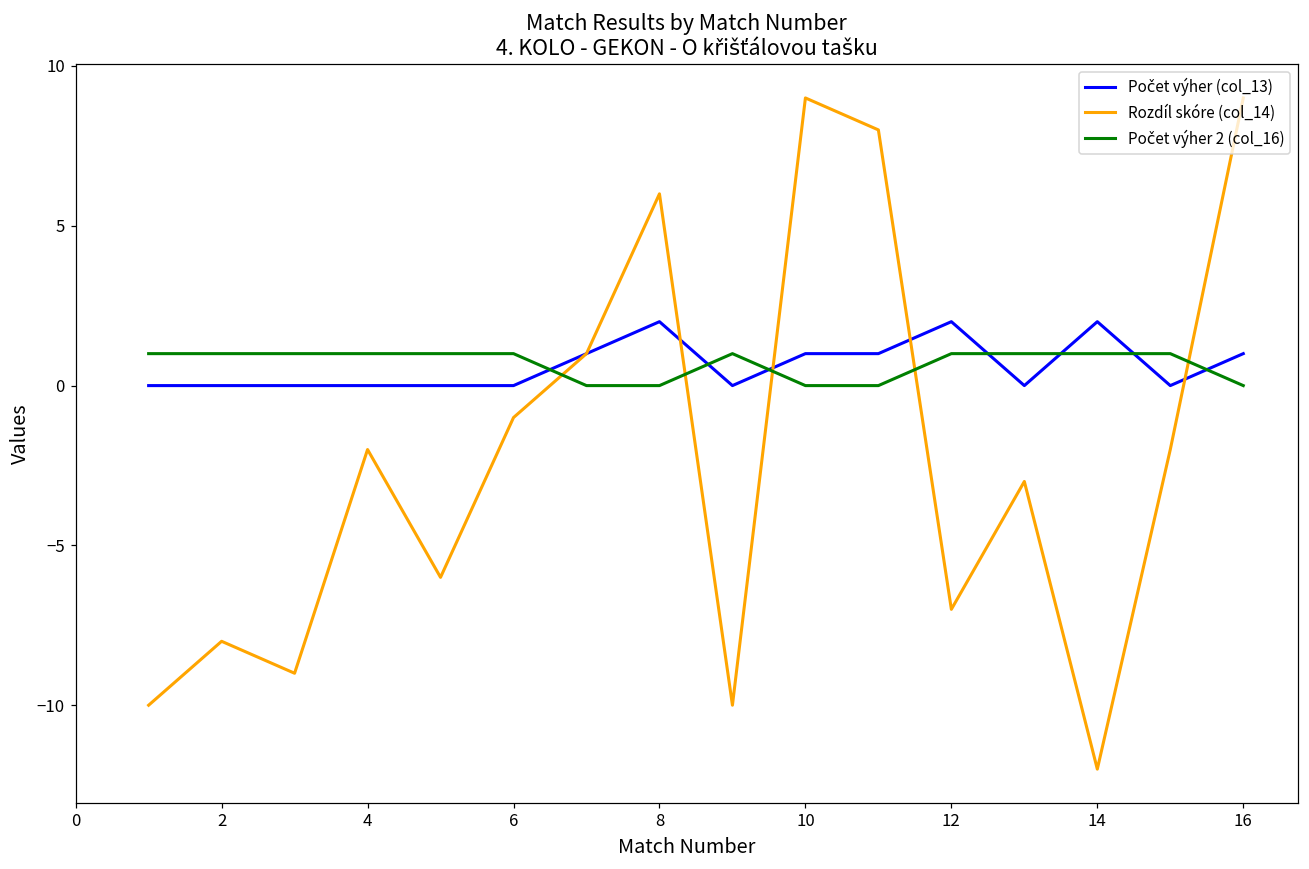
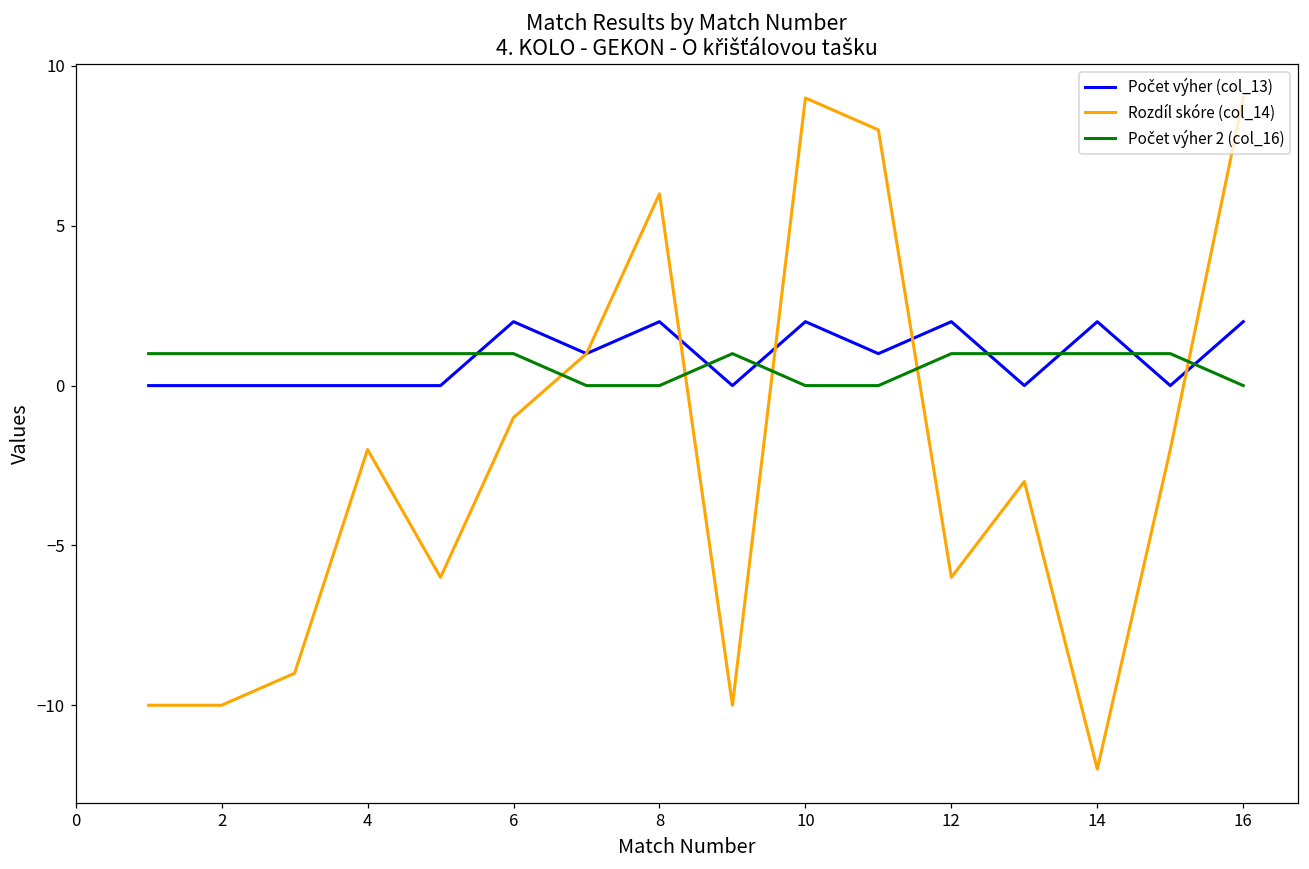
  {
    "Počet výher (col_13)": {
      "2": 0,
      "4": 0,
-     "6": 0,
+     "6": 2,
      "8": 2,
-     "10": 1,
+     "10": 2,
      "12": 2,
      "14": 2,
-     "16": 1
+     "16": 2
    },
    "Rozdíl skóre (col_14)": {
-     "2": -8,
+     "2": -10,
      "4": -2,
      "6": -1,
      "8": 6,
      "10": 9,
-     "12": -7,
+     "12": -6,
      "14": -12
    },
    "Počet výher 2 (col_16)": {
      "2": 1,
      "4": 1,
      "6": 1,
      "8": 0,
      "10": 0,
      "12": 1,
      "14": 1,
      "16": 0
    }
  }
